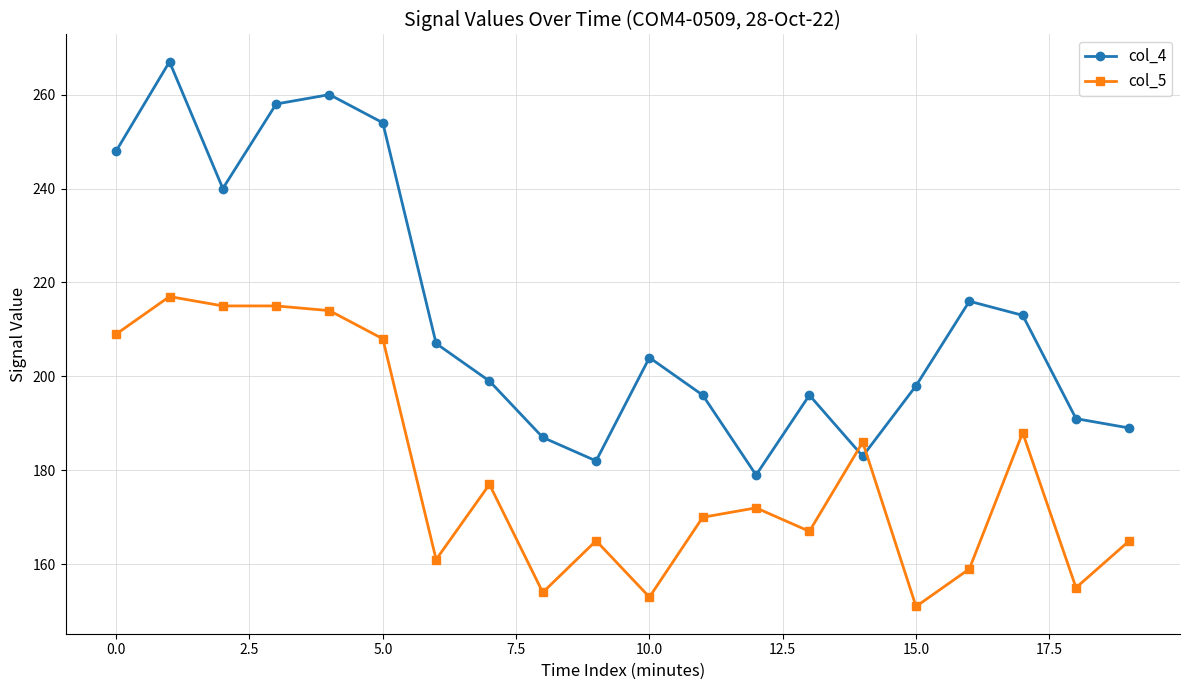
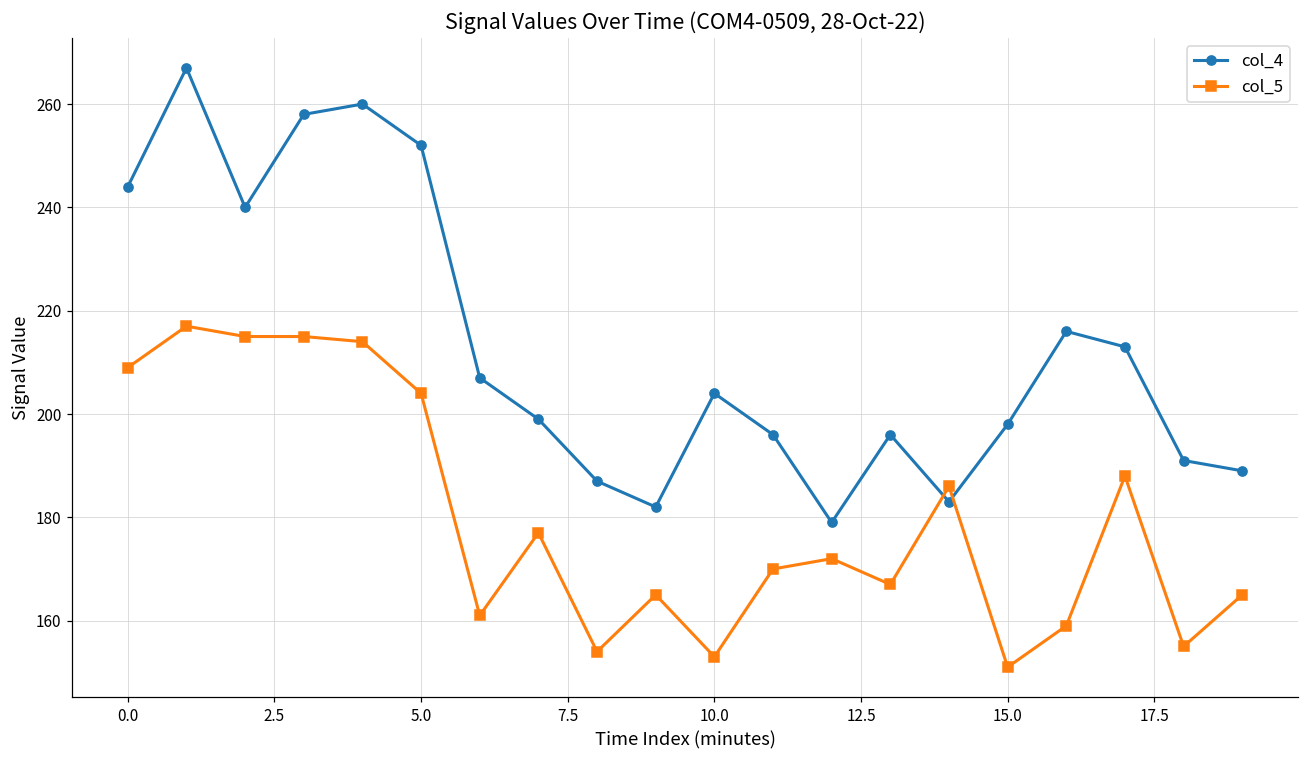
  {
    "col_4": {
-     "0.0": 248,
-     "5.0": 254,
+     "0.0": 244,
+     "5.0": 252,
      "10.0": 204,
      "15.0": 198
    },
    "col_5": {
      "0.0": 209,
-     "5.0": 208,
+     "5.0": 204,
      "10.0": 153,
      "15.0": 151
    }
  }
